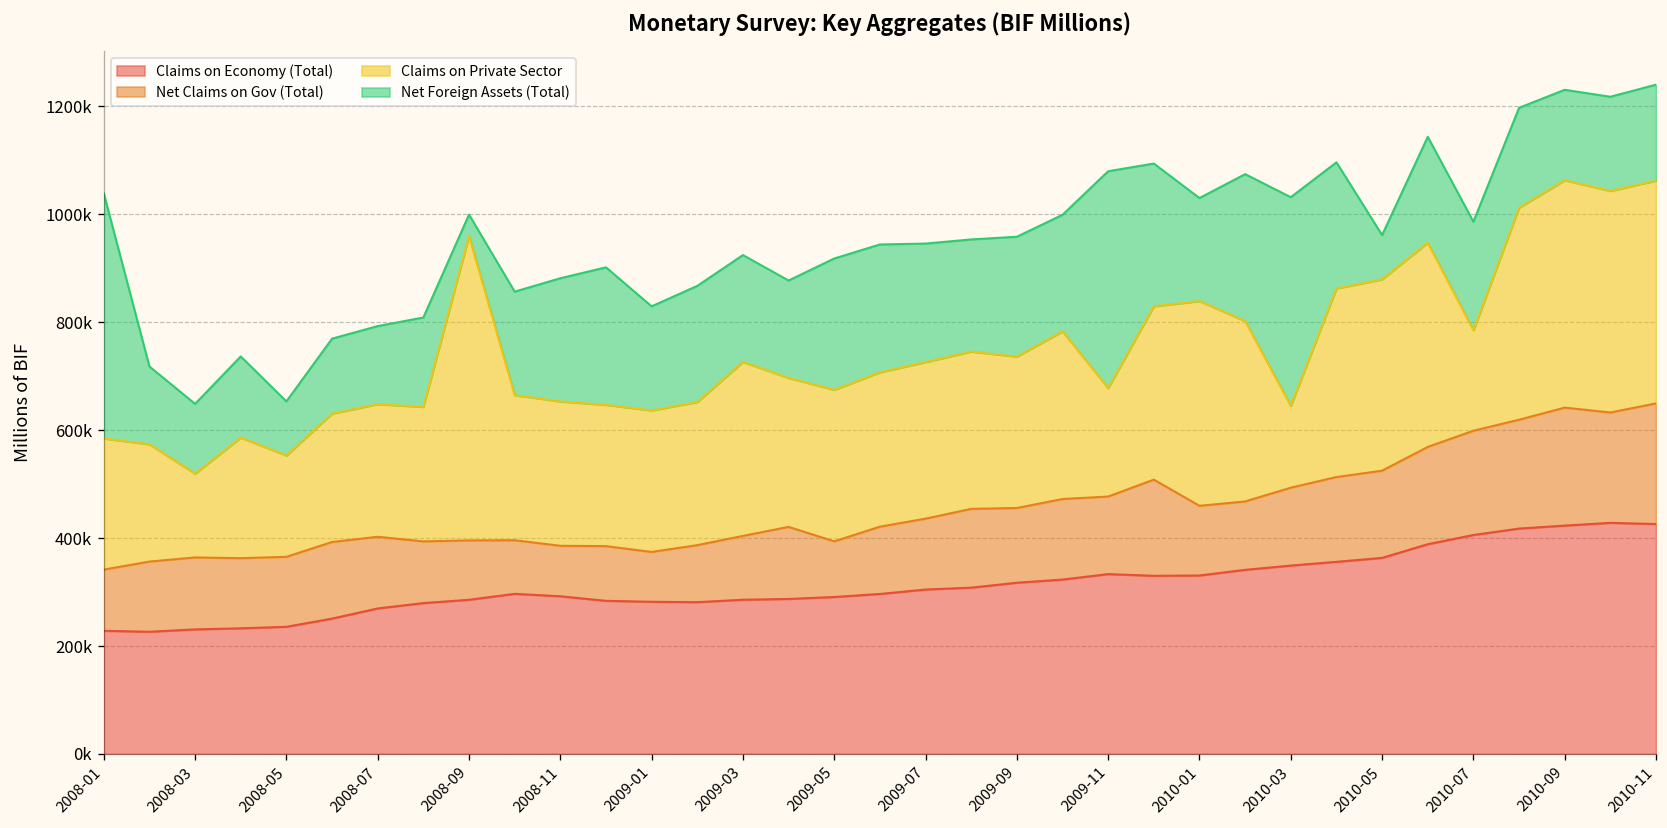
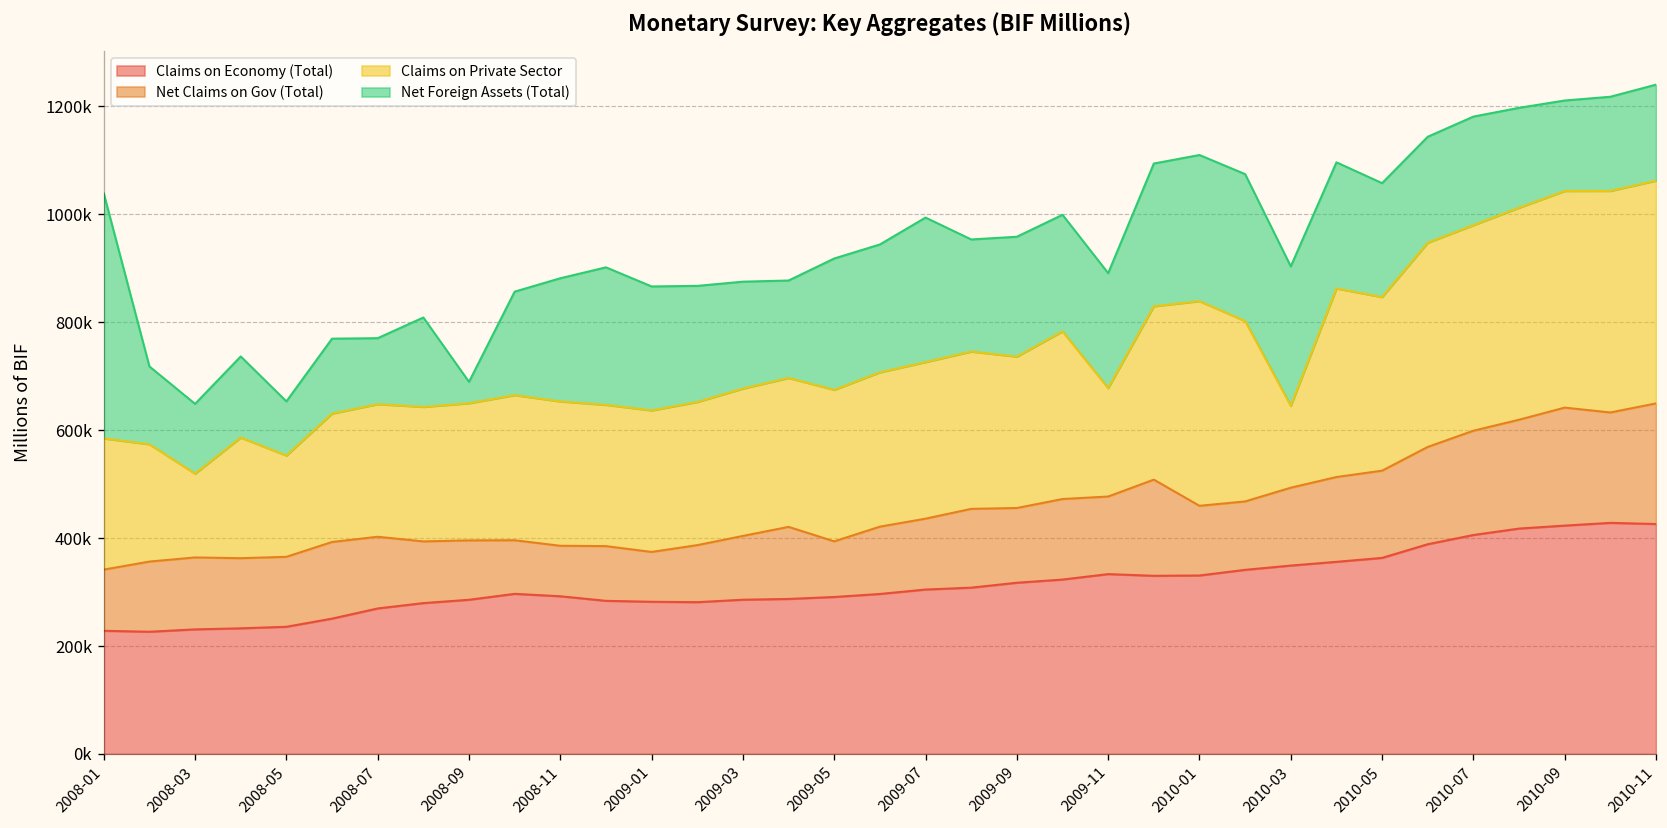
  {
    "Claims on Private Sector": {
      "2008-01": 240000,
      "2008-03": 160000,
      "2008-05": 190000,
      "2008-07": 250000,
-     "2008-09": 560000,
+     "2008-09": 250000,
      "2008-11": 270000,
      "2009-01": 260000,
-     "2009-03": 320000,
+     "2009-03": 270000,
      "2009-05": 280000,
      "2009-07": 290000,
      "2009-09": 280000,
      "2009-11": 200000,
      "2010-01": 380000,
      "2010-03": 150000,
-     "2010-05": 350000,
-     "2010-07": 190000,
-     "2010-09": 420000,
+     "2010-05": 320000,
+     "2010-07": 380000,
+     "2010-09": 400000,
      "2010-11": 410000
    },
    "Net Foreign Assets (Total)": {
      "2008-01": 450000,
      "2008-03": 130000,
      "2008-05": 100000,
-     "2008-07": 140000,
+     "2008-07": 120000,
      "2008-09": 40000,
      "2008-11": 230000,
-     "2009-01": 190000,
+     "2009-01": 230000,
      "2009-03": 200000,
      "2009-05": 240000,
-     "2009-07": 220000,
+     "2009-07": 270000,
      "2009-09": 220000,
-     "2009-11": 400000,
-     "2010-01": 190000,
-     "2010-03": 390000,
-     "2010-05": 80000,
+     "2009-11": 210000,
+     "2010-01": 270000,
+     "2010-03": 260000,
+     "2010-05": 210000,
      "2010-07": 200000,
      "2010-09": 170000,
      "2010-11": 180000
    }
  }
